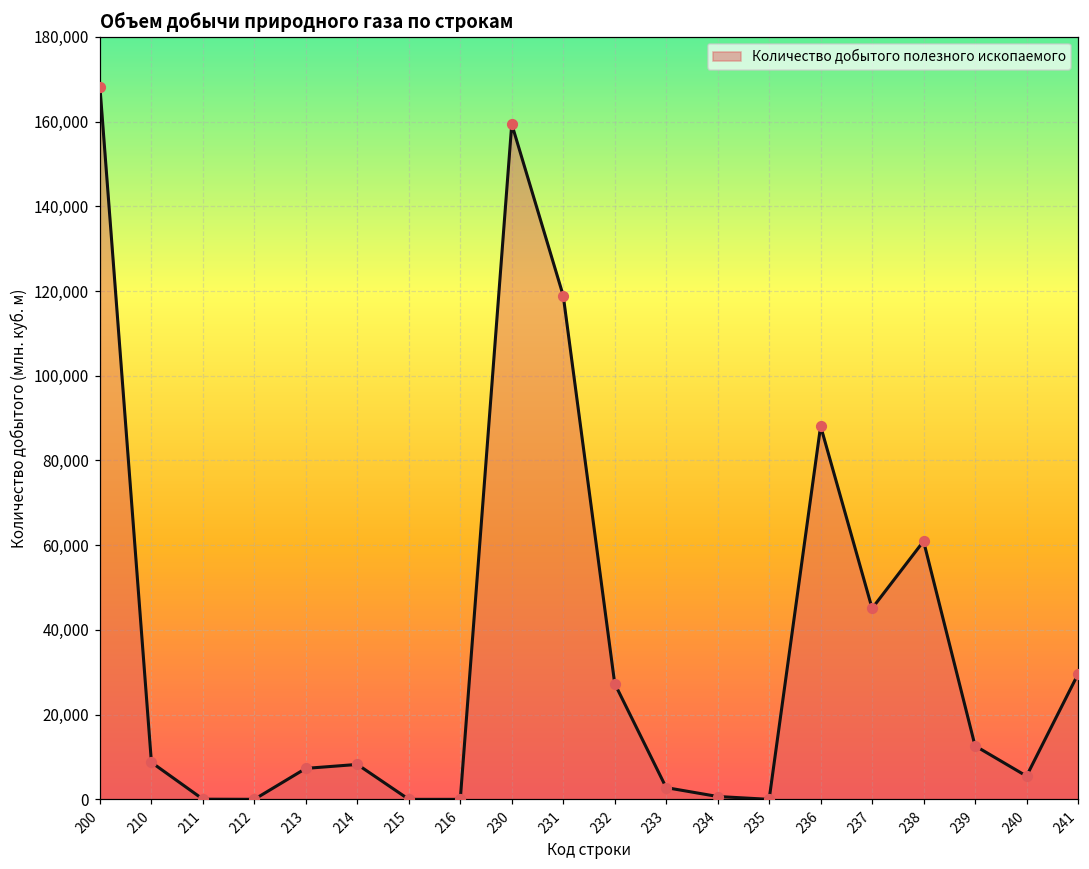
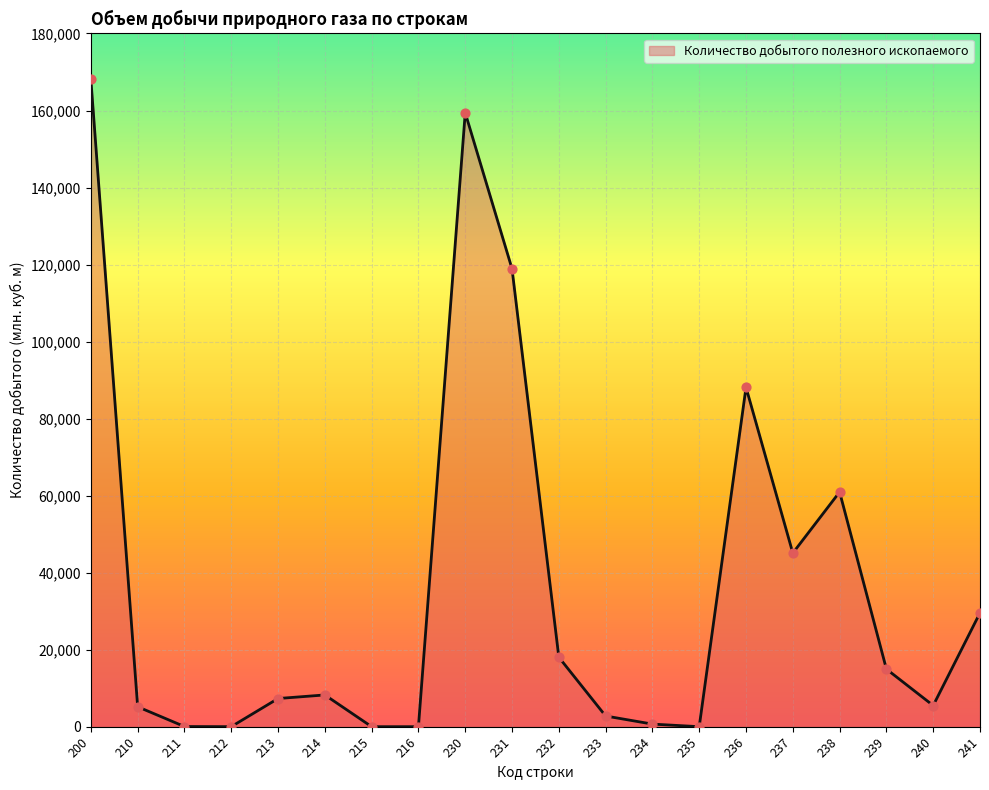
  {
    "200": "168,000",
-   "210": "9,000",
+   "210": "5,000",
    "211": "0",
    "212": "0",
    "213": "7,000",
    "214": "8,000",
    "215": "0",
    "216": "0",
    "230": "159,000",
    "231": "119,000",
-   "232": "27,000",
+   "232": "18,000",
    "233": "3,000",
    "234": "1,000",
    "235": "0",
    "236": "88,000",
    "237": "45,000",
    "238": "61,000",
-   "239": "13,000",
+   "239": "15,000",
    "240": "5,000",
    "241": "30,000"
  }
